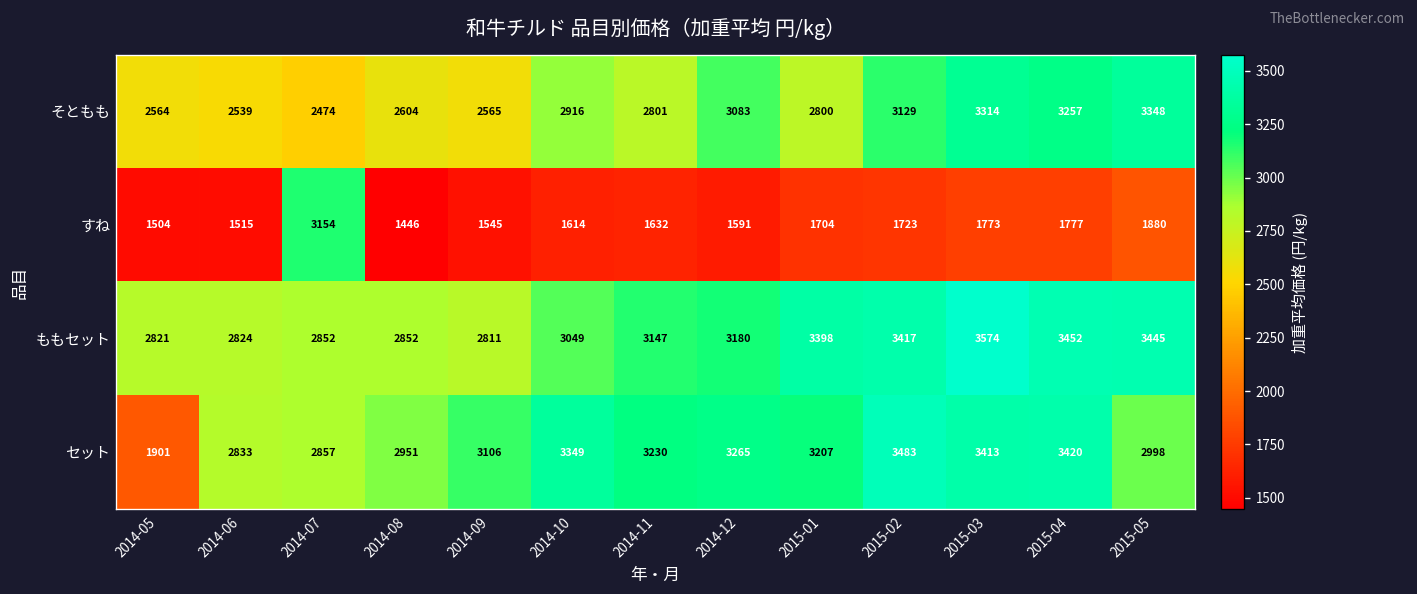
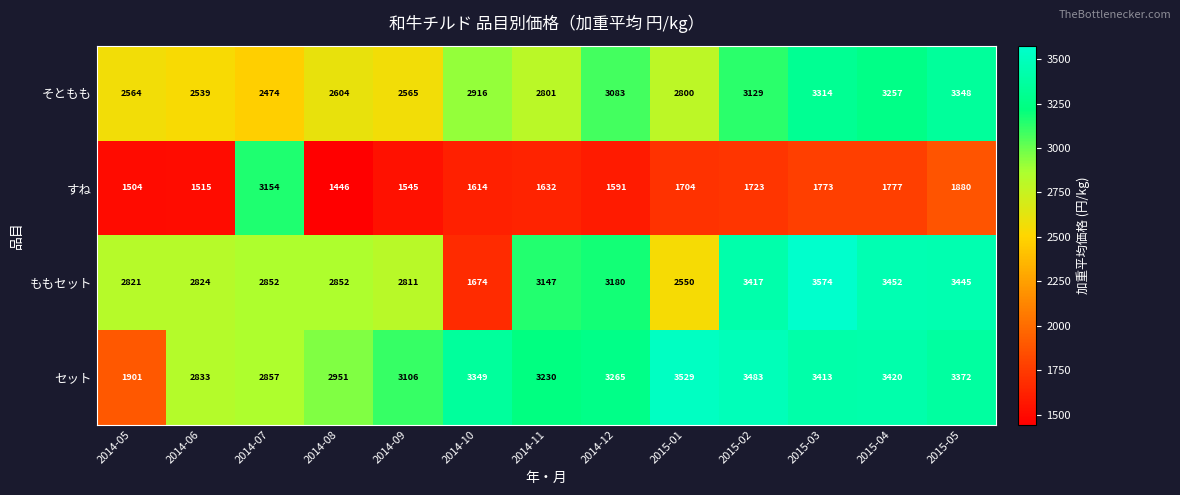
  {
    "そともも": {
      "2014-05": 2564,
      "2014-06": 2539,
      "2014-07": 2474,
      "2014-08": 2604,
      "2014-09": 2565,
      "2014-10": 2916,
      "2014-11": 2801,
      "2014-12": 3083,
      "2015-01": 2800,
      "2015-02": 3129,
      "2015-03": 3314,
      "2015-04": 3257,
      "2015-05": 3348
    },
    "すね": {
      "2014-05": 1504,
      "2014-06": 1515,
      "2014-07": 3154,
      "2014-08": 1446,
      "2014-09": 1545,
      "2014-10": 1614,
      "2014-11": 1632,
      "2014-12": 1591,
      "2015-01": 1704,
      "2015-02": 1723,
      "2015-03": 1773,
      "2015-04": 1777,
      "2015-05": 1880
    },
    "ももセット": {
      "2014-05": 2821,
      "2014-06": 2824,
      "2014-07": 2852,
      "2014-08": 2852,
      "2014-09": 2811,
-     "2014-10": 3049,
+     "2014-10": 1674,
      "2014-11": 3147,
      "2014-12": 3180,
-     "2015-01": 3398,
+     "2015-01": 2550,
      "2015-02": 3417,
      "2015-03": 3574,
      "2015-04": 3452,
      "2015-05": 3445
    },
    "セット": {
      "2014-05": 1901,
      "2014-06": 2833,
      "2014-07": 2857,
      "2014-08": 2951,
      "2014-09": 3106,
      "2014-10": 3349,
      "2014-11": 3230,
      "2014-12": 3265,
-     "2015-01": 3207,
+     "2015-01": 3529,
      "2015-02": 3483,
      "2015-03": 3413,
      "2015-04": 3420,
-     "2015-05": 2998
+     "2015-05": 3372
    }
  }
